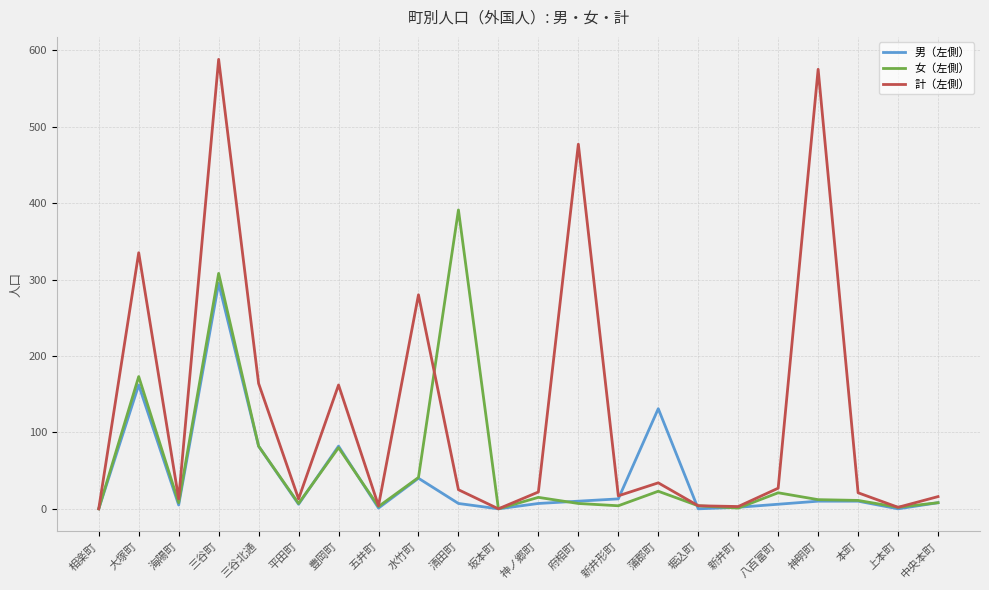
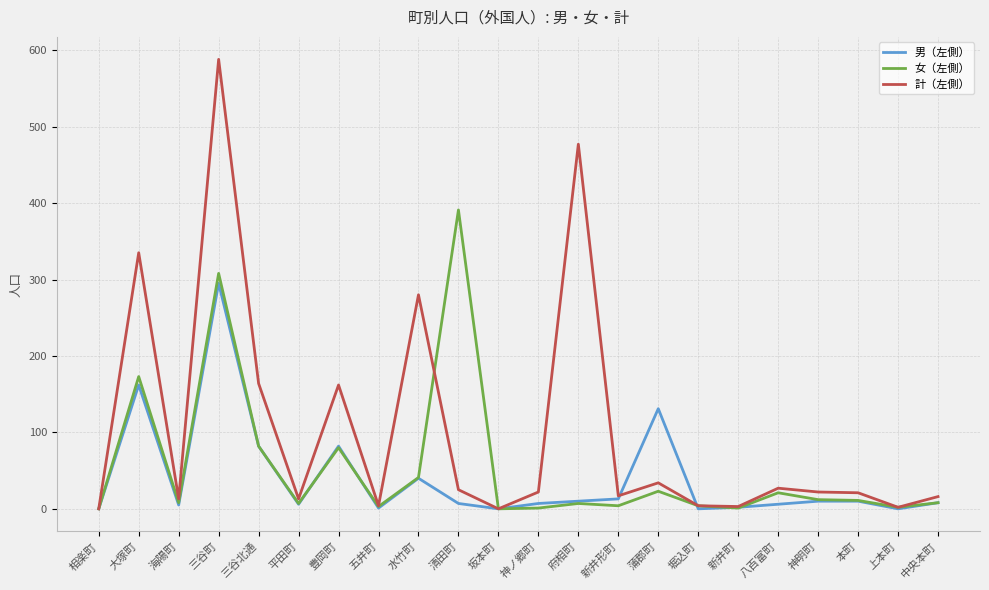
  {
    "男（左側）": {
      "大塚町": 160,
      "三谷町": 300,
      "清田町": 10,
      "神ノ郷町": 10,
      "新井形町": 10,
      "蒲郡町": 130,
      "堀込町": 0,
      "八百富町": 10
    },
    "女（左側）": {
      "大塚町": 170,
      "三谷町": 310,
      "清田町": 390,
-     "神ノ郷町": 20,
+     "神ノ郷町": 0,
      "新井形町": 0,
      "蒲郡町": 20,
      "八百富町": 20
    },
    "計（左側）": {
      "大塚町": 340,
      "海陽町": 10,
      "三谷町": 590,
      "三谷北通": 160,
      "平田町": 10,
      "豊岡町": 160,
      "水竹町": 280,
      "清田町": 30,
      "神ノ郷町": 20,
      "府相町": 480,
      "新井形町": 20,
      "蒲郡町": 30,
      "八百富町": 30,
-     "神明町": 580,
+     "神明町": 20,
      "本町": 20,
      "中央本町": 20
    }
  }
